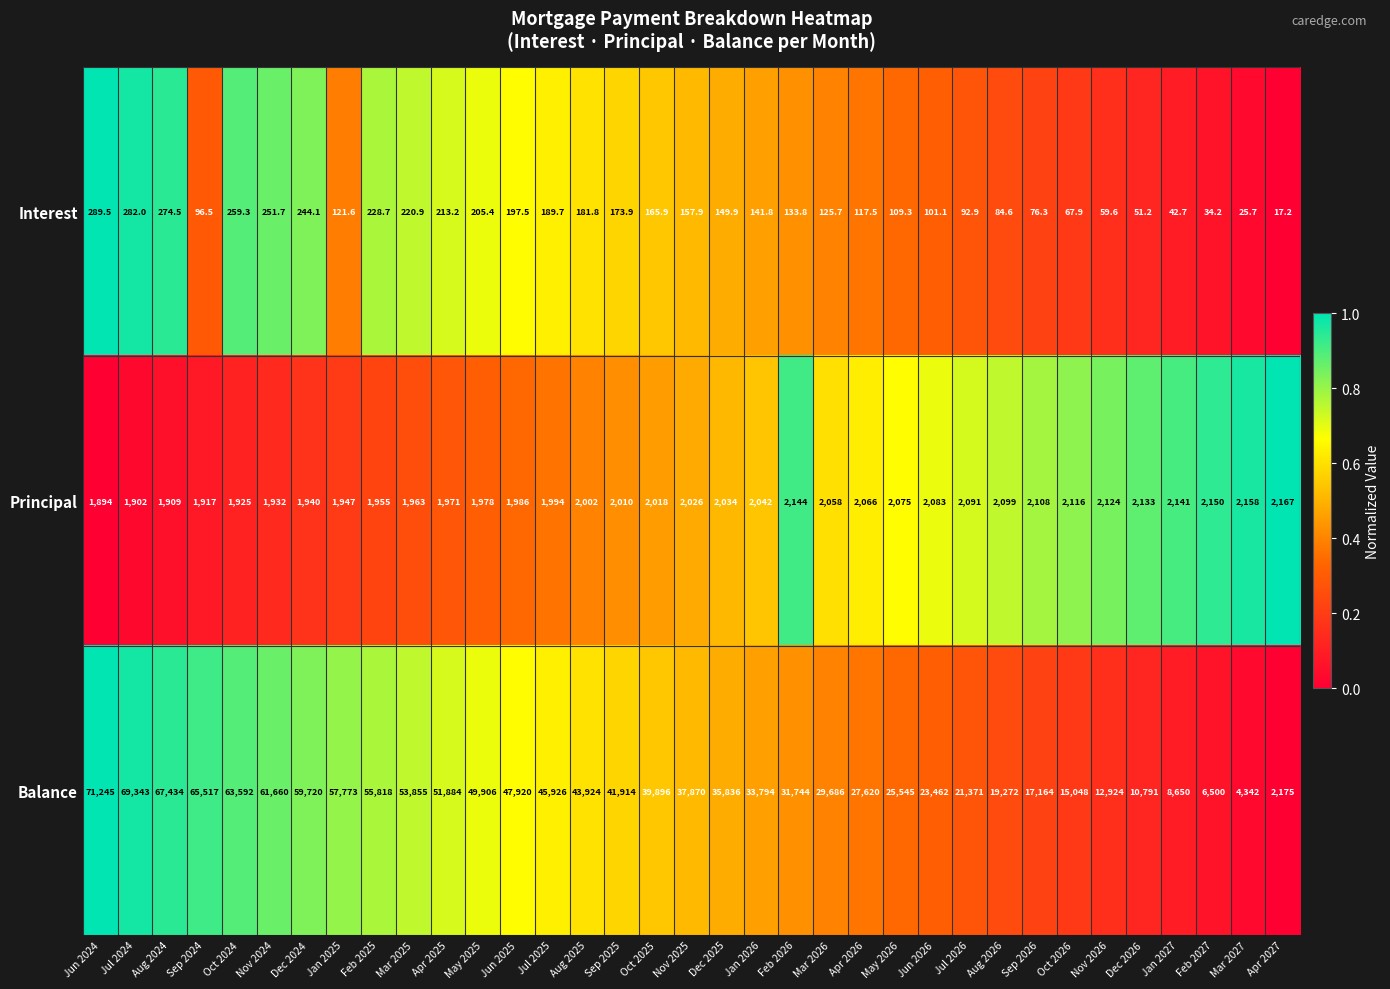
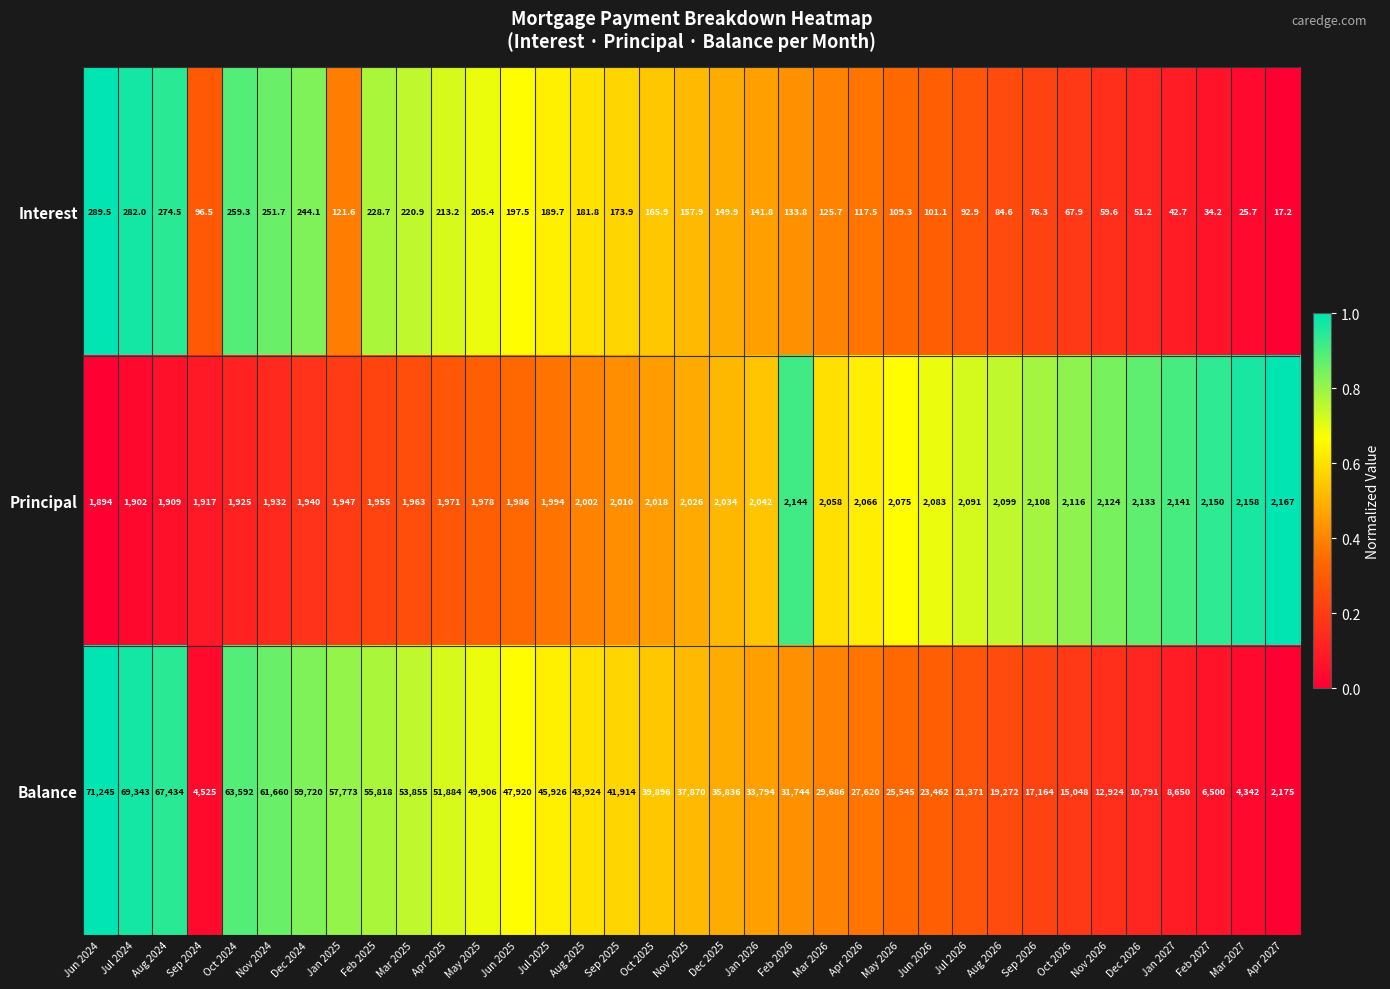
  {
    "Interest": {
      "Jun 2024": "289.5",
      "Jul 2024": "282.0",
      "Aug 2024": "274.5",
      "Sep 2024": "96.5",
      "Oct 2024": "259.3",
      "Nov 2024": "251.7",
      "Dec 2024": "244.1",
      "Jan 2025": "121.6",
      "Feb 2025": "228.7",
      "Mar 2025": "220.9",
      "Apr 2025": "213.2",
      "May 2025": "205.4",
      "Jun 2025": "197.5",
      "Jul 2025": "189.7",
      "Aug 2025": "181.8",
      "Sep 2025": "173.9",
      "Oct 2025": "165.9",
      "Nov 2025": "157.9",
      "Dec 2025": "149.9",
      "Jan 2026": "141.8",
      "Feb 2026": "133.8",
      "Mar 2026": "125.7",
      "Apr 2026": "117.5",
      "May 2026": "109.3",
      "Jun 2026": "101.1",
      "Jul 2026": "92.9",
      "Aug 2026": "84.6",
      "Sep 2026": "76.3",
      "Oct 2026": "67.9",
      "Nov 2026": "59.6",
      "Dec 2026": "51.2",
      "Jan 2027": "42.7",
      "Feb 2027": "34.2",
      "Mar 2027": "25.7",
      "Apr 2027": "17.2"
    },
    "Principal": {
      "Jun 2024": "1,894",
      "Jul 2024": "1,902",
      "Aug 2024": "1,909",
      "Sep 2024": "1,917",
      "Oct 2024": "1,925",
      "Nov 2024": "1,932",
      "Dec 2024": "1,940",
      "Jan 2025": "1,947",
      "Feb 2025": "1,955",
      "Mar 2025": "1,963",
      "Apr 2025": "1,971",
      "May 2025": "1,978",
      "Jun 2025": "1,986",
      "Jul 2025": "1,994",
      "Aug 2025": "2,002",
      "Sep 2025": "2,010",
      "Oct 2025": "2,018",
      "Nov 2025": "2,026",
      "Dec 2025": "2,034",
      "Jan 2026": "2,042",
      "Feb 2026": "2,144",
      "Mar 2026": "2,058",
      "Apr 2026": "2,066",
      "May 2026": "2,075",
      "Jun 2026": "2,083",
      "Jul 2026": "2,091",
      "Aug 2026": "2,099",
      "Sep 2026": "2,108",
      "Oct 2026": "2,116",
      "Nov 2026": "2,124",
      "Dec 2026": "2,133",
      "Jan 2027": "2,141",
      "Feb 2027": "2,150",
      "Mar 2027": "2,158",
      "Apr 2027": "2,167"
    },
    "Balance": {
      "Jun 2024": "71,245",
      "Jul 2024": "69,343",
      "Aug 2024": "67,434",
-     "Sep 2024": "65,517",
+     "Sep 2024": "4,525",
      "Oct 2024": "63,592",
      "Nov 2024": "61,660",
      "Dec 2024": "59,720",
      "Jan 2025": "57,773",
      "Feb 2025": "55,818",
      "Mar 2025": "53,855",
      "Apr 2025": "51,884",
      "May 2025": "49,906",
      "Jun 2025": "47,920",
      "Jul 2025": "45,926",
      "Aug 2025": "43,924",
      "Sep 2025": "41,914",
      "Oct 2025": "39,896",
      "Nov 2025": "37,870",
      "Dec 2025": "35,836",
      "Jan 2026": "33,794",
      "Feb 2026": "31,744",
      "Mar 2026": "29,686",
      "Apr 2026": "27,620",
      "May 2026": "25,545",
      "Jun 2026": "23,462",
      "Jul 2026": "21,371",
      "Aug 2026": "19,272",
      "Sep 2026": "17,164",
      "Oct 2026": "15,048",
      "Nov 2026": "12,924",
      "Dec 2026": "10,791",
      "Jan 2027": "8,650",
      "Feb 2027": "6,500",
      "Mar 2027": "4,342",
      "Apr 2027": "2,175"
    }
  }
